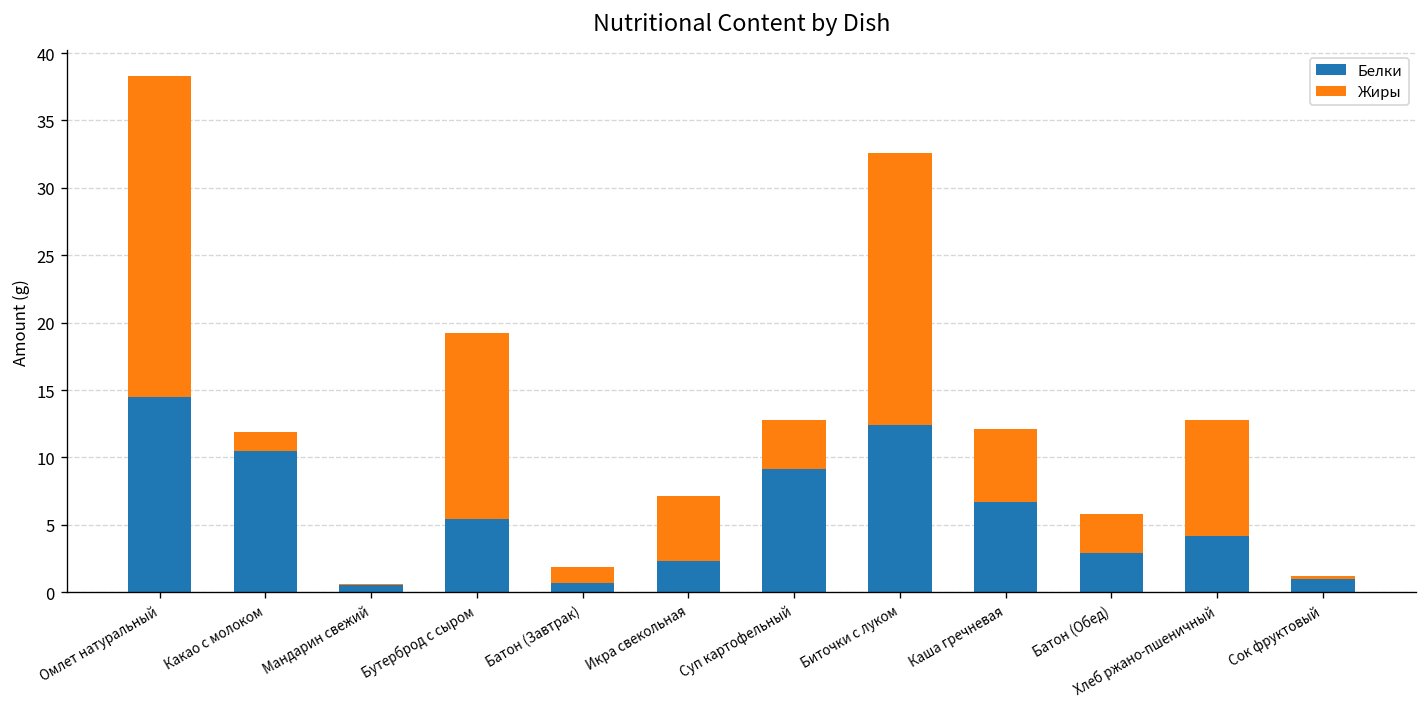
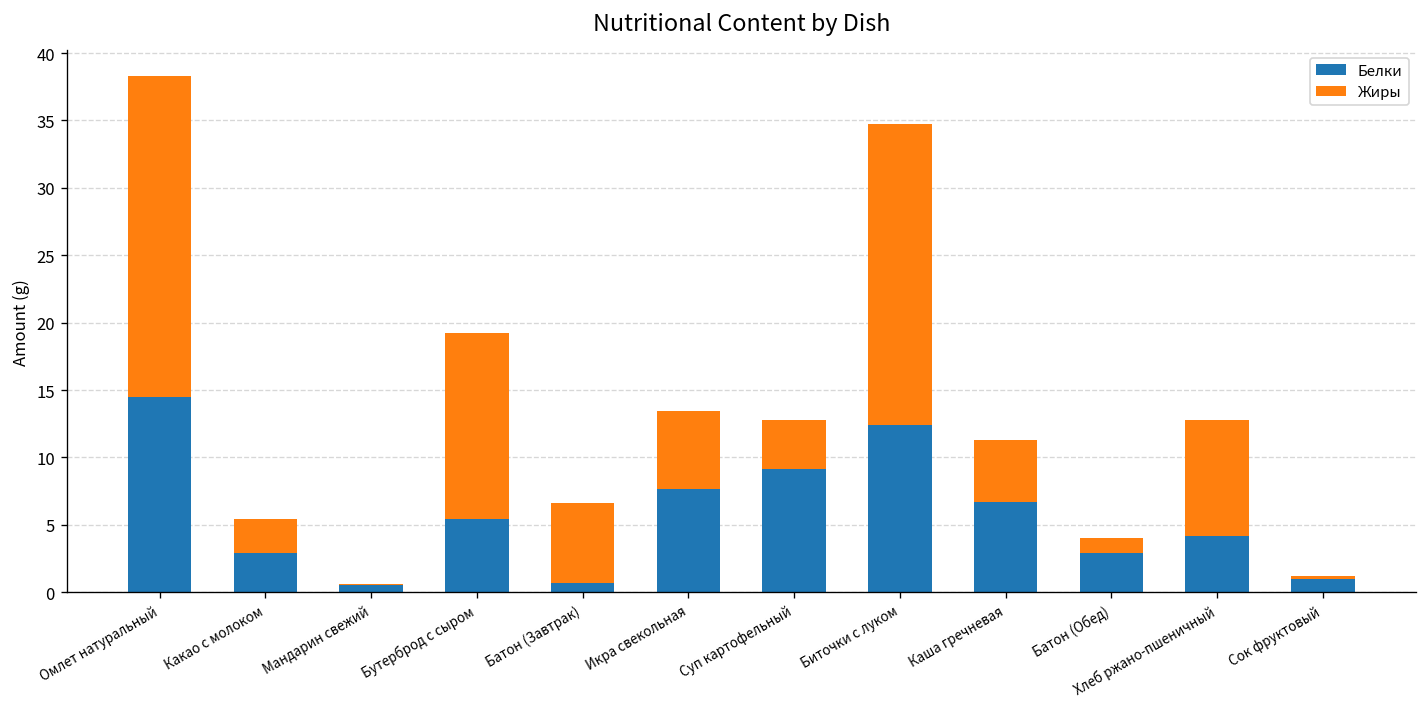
  {
    "Белки": {
      "Омлет натуральный": 14.5,
-     "Какао с молоком": 10.5,
+     "Какао с молоком": 2.9,
      "Мандарин свежий": 0.5,
      "Бутерброд с сыром": 5.4,
      "Батон (Завтрак)": 0.7,
-     "Икра свекольная": 2.3,
+     "Икра свекольная": 7.7,
      "Суп картофельный": 9.2,
      "Биточки с луком": 12.4,
      "Каша гречневая": 6.7,
      "Батон (Обед)": 2.9,
      "Хлеб ржано-пшеничный": 4.2,
      "Сок фруктовый": 1.0
    },
    "Жиры": {
      "Омлет натуральный": 23.8,
-     "Какао с молоком": 1.4,
+     "Какао с молоком": 2.5,
      "Бутерброд с сыром": 13.8,
-     "Батон (Завтрак)": 1.2,
-     "Икра свекольная": 4.9,
+     "Батон (Завтрак)": 5.9,
+     "Икра свекольная": 5.8,
      "Суп картофельный": 3.6,
-     "Биточки с луком": 20.3,
-     "Каша гречневая": 5.4,
-     "Батон (Обед)": 2.9,
+     "Биточки с луком": 22.4,
+     "Каша гречневая": 4.6,
+     "Батон (Обед)": 1.1,
      "Хлеб ржано-пшеничный": 8.6
    }
  }
